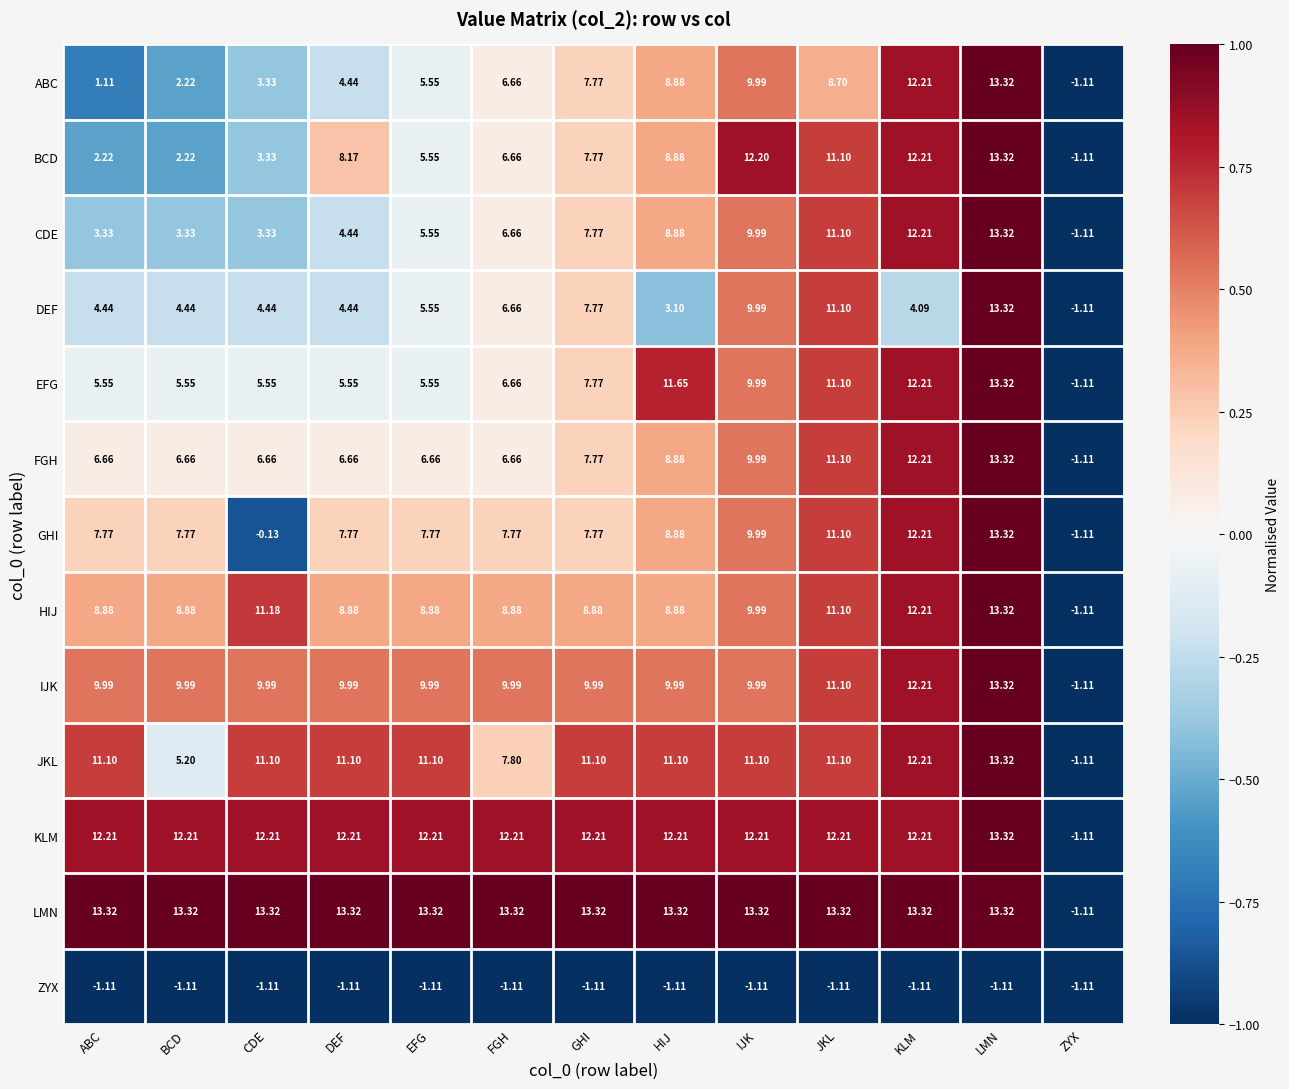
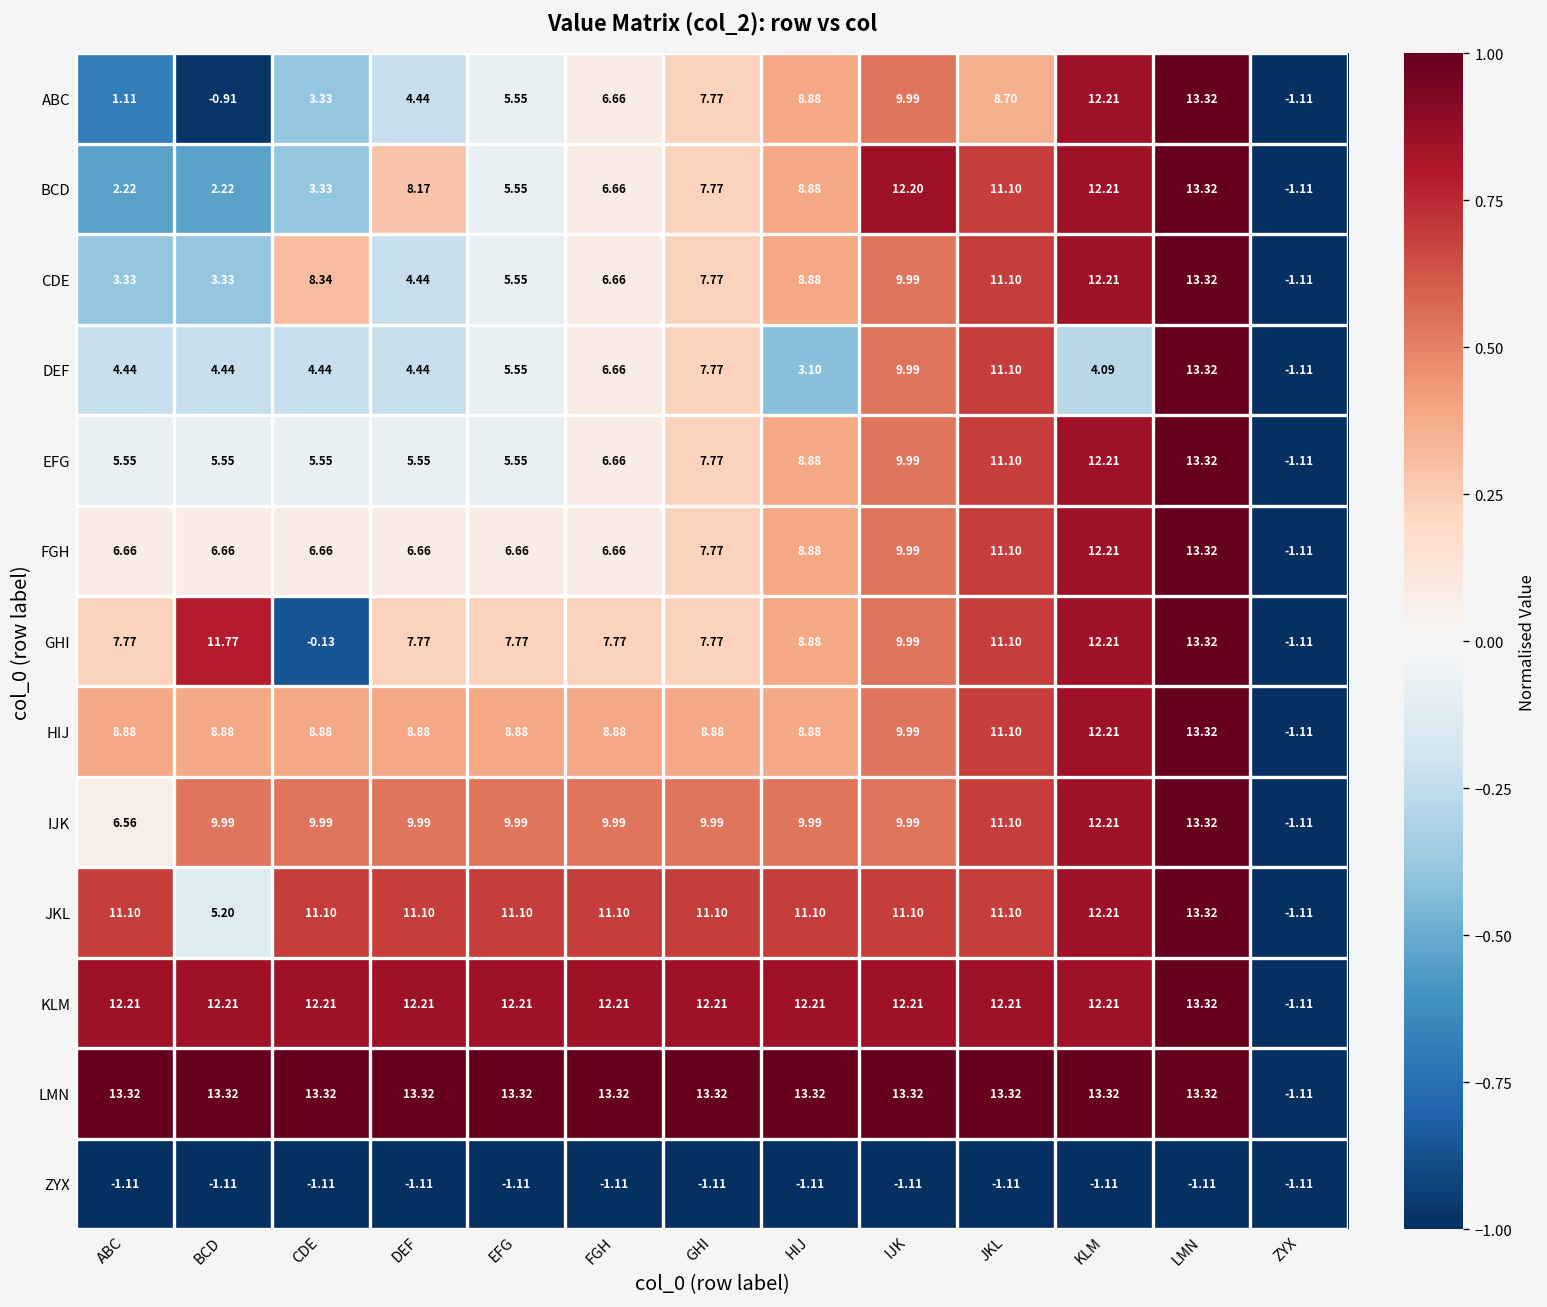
  {
    "ABC": {
      "ABC": 1.11,
-     "BCD": 2.22,
+     "BCD": -0.91,
      "CDE": 3.33,
      "DEF": 4.44,
      "EFG": 5.55,
      "FGH": 6.66,
      "GHI": 7.77,
      "HIJ": 8.88,
      "IJK": 9.99,
      "JKL": 8.70,
      "KLM": 12.21,
      "LMN": 13.32,
      "ZYX": -1.11
    },
    "BCD": {
      "ABC": 2.22,
      "BCD": 2.22,
      "CDE": 3.33,
      "DEF": 8.17,
      "EFG": 5.55,
      "FGH": 6.66,
      "GHI": 7.77,
      "HIJ": 8.88,
      "IJK": 12.20,
      "JKL": 11.10,
      "KLM": 12.21,
      "LMN": 13.32,
      "ZYX": -1.11
    },
    "CDE": {
      "ABC": 3.33,
      "BCD": 3.33,
-     "CDE": 3.33,
+     "CDE": 8.34,
      "DEF": 4.44,
      "EFG": 5.55,
      "FGH": 6.66,
      "GHI": 7.77,
      "HIJ": 8.88,
      "IJK": 9.99,
      "JKL": 11.10,
      "KLM": 12.21,
      "LMN": 13.32,
      "ZYX": -1.11
    },
    "DEF": {
      "ABC": 4.44,
      "BCD": 4.44,
      "CDE": 4.44,
      "DEF": 4.44,
      "EFG": 5.55,
      "FGH": 6.66,
      "GHI": 7.77,
      "HIJ": 3.10,
      "IJK": 9.99,
      "JKL": 11.10,
      "KLM": 4.09,
      "LMN": 13.32,
      "ZYX": -1.11
    },
    "EFG": {
      "ABC": 5.55,
      "BCD": 5.55,
      "CDE": 5.55,
      "DEF": 5.55,
      "EFG": 5.55,
      "FGH": 6.66,
      "GHI": 7.77,
-     "HIJ": 11.65,
+     "HIJ": 8.88,
      "IJK": 9.99,
      "JKL": 11.10,
      "KLM": 12.21,
      "LMN": 13.32,
      "ZYX": -1.11
    },
    "FGH": {
      "ABC": 6.66,
      "BCD": 6.66,
      "CDE": 6.66,
      "DEF": 6.66,
      "EFG": 6.66,
      "FGH": 6.66,
      "GHI": 7.77,
      "HIJ": 8.88,
      "IJK": 9.99,
      "JKL": 11.10,
      "KLM": 12.21,
      "LMN": 13.32,
      "ZYX": -1.11
    },
    "GHI": {
      "ABC": 7.77,
-     "BCD": 7.77,
+     "BCD": 11.77,
      "CDE": -0.13,
      "DEF": 7.77,
      "EFG": 7.77,
      "FGH": 7.77,
      "GHI": 7.77,
      "HIJ": 8.88,
      "IJK": 9.99,
      "JKL": 11.10,
      "KLM": 12.21,
      "LMN": 13.32,
      "ZYX": -1.11
    },
    "HIJ": {
      "ABC": 8.88,
      "BCD": 8.88,
-     "CDE": 11.18,
+     "CDE": 8.88,
      "DEF": 8.88,
      "EFG": 8.88,
      "FGH": 8.88,
      "GHI": 8.88,
      "HIJ": 8.88,
      "IJK": 9.99,
      "JKL": 11.10,
      "KLM": 12.21,
      "LMN": 13.32,
      "ZYX": -1.11
    },
    "IJK": {
-     "ABC": 9.99,
+     "ABC": 6.56,
      "BCD": 9.99,
      "CDE": 9.99,
      "DEF": 9.99,
      "EFG": 9.99,
      "FGH": 9.99,
      "GHI": 9.99,
      "HIJ": 9.99,
      "IJK": 9.99,
      "JKL": 11.10,
      "KLM": 12.21,
      "LMN": 13.32,
      "ZYX": -1.11
    },
    "JKL": {
      "ABC": 11.10,
      "BCD": 5.20,
      "CDE": 11.10,
      "DEF": 11.10,
      "EFG": 11.10,
-     "FGH": 7.80,
+     "FGH": 11.10,
      "GHI": 11.10,
      "HIJ": 11.10,
      "IJK": 11.10,
      "JKL": 11.10,
      "KLM": 12.21,
      "LMN": 13.32,
      "ZYX": -1.11
    },
    "KLM": {
      "ABC": 12.21,
      "BCD": 12.21,
      "CDE": 12.21,
      "DEF": 12.21,
      "EFG": 12.21,
      "FGH": 12.21,
      "GHI": 12.21,
      "HIJ": 12.21,
      "IJK": 12.21,
      "JKL": 12.21,
      "KLM": 12.21,
      "LMN": 13.32,
      "ZYX": -1.11
    },
    "LMN": {
      "ABC": 13.32,
      "BCD": 13.32,
      "CDE": 13.32,
      "DEF": 13.32,
      "EFG": 13.32,
      "FGH": 13.32,
      "GHI": 13.32,
      "HIJ": 13.32,
      "IJK": 13.32,
      "JKL": 13.32,
      "KLM": 13.32,
      "LMN": 13.32,
      "ZYX": -1.11
    },
    "ZYX": {
      "ABC": -1.11,
      "BCD": -1.11,
      "CDE": -1.11,
      "DEF": -1.11,
      "EFG": -1.11,
      "FGH": -1.11,
      "GHI": -1.11,
      "HIJ": -1.11,
      "IJK": -1.11,
      "JKL": -1.11,
      "KLM": -1.11,
      "LMN": -1.11,
      "ZYX": -1.11
    }
  }
